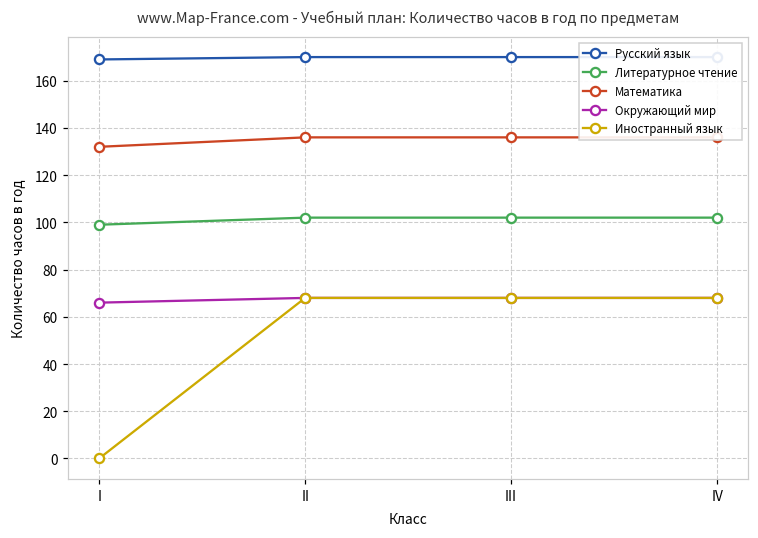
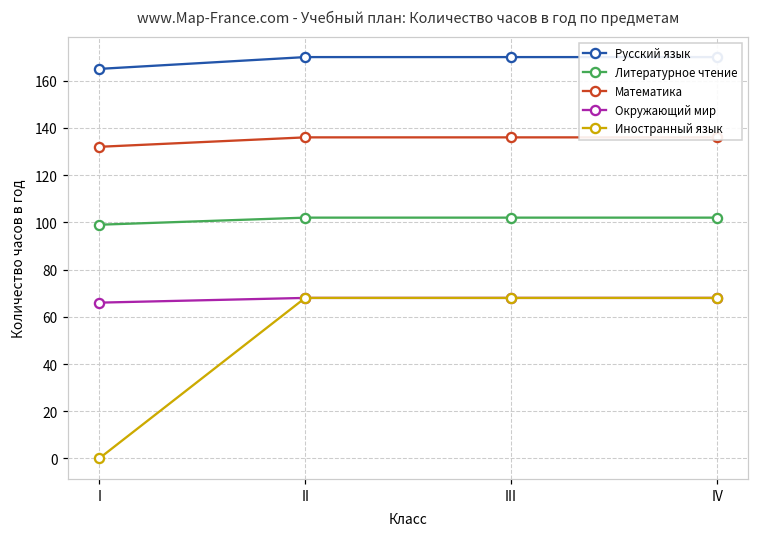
  {
    "Русский язык": {
-     "I": 169,
+     "I": 165,
      "II": 170,
      "III": 170
    },
    "Литературное чтение": {
      "I": 99,
      "II": 102,
      "III": 102,
      "IV": 102
    },
    "Математика": {
      "I": 132,
      "II": 136,
      "III": 136,
      "IV": 136
    },
    "Окружающий мир": {
      "I": 66
    },
    "Иностранный язык": {
      "I": 0
    }
  }
